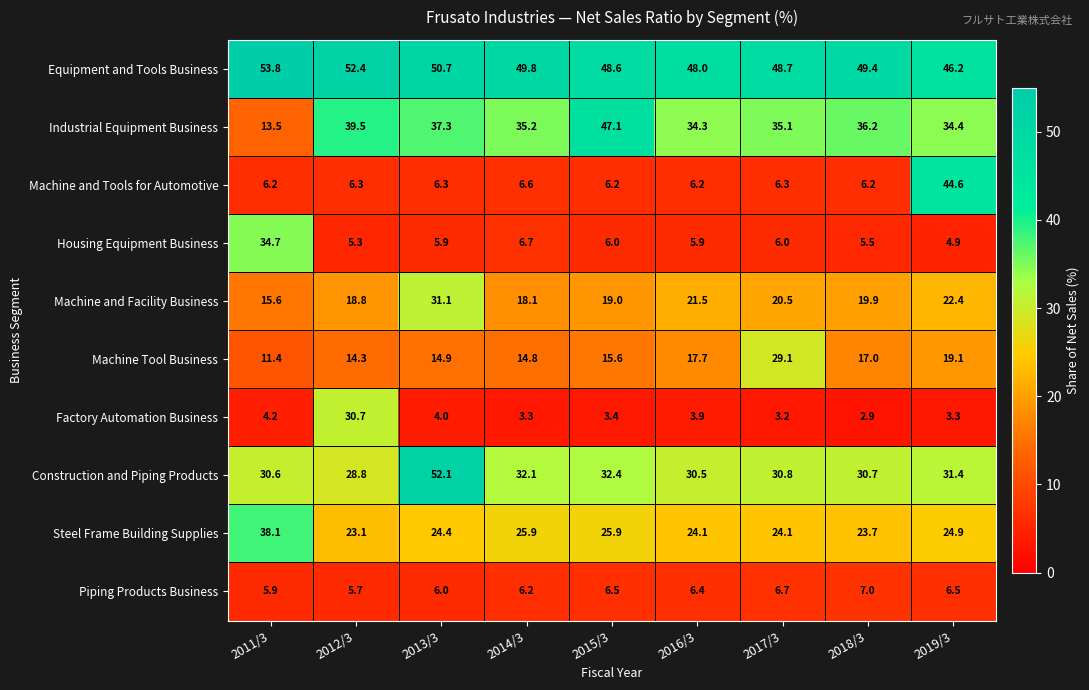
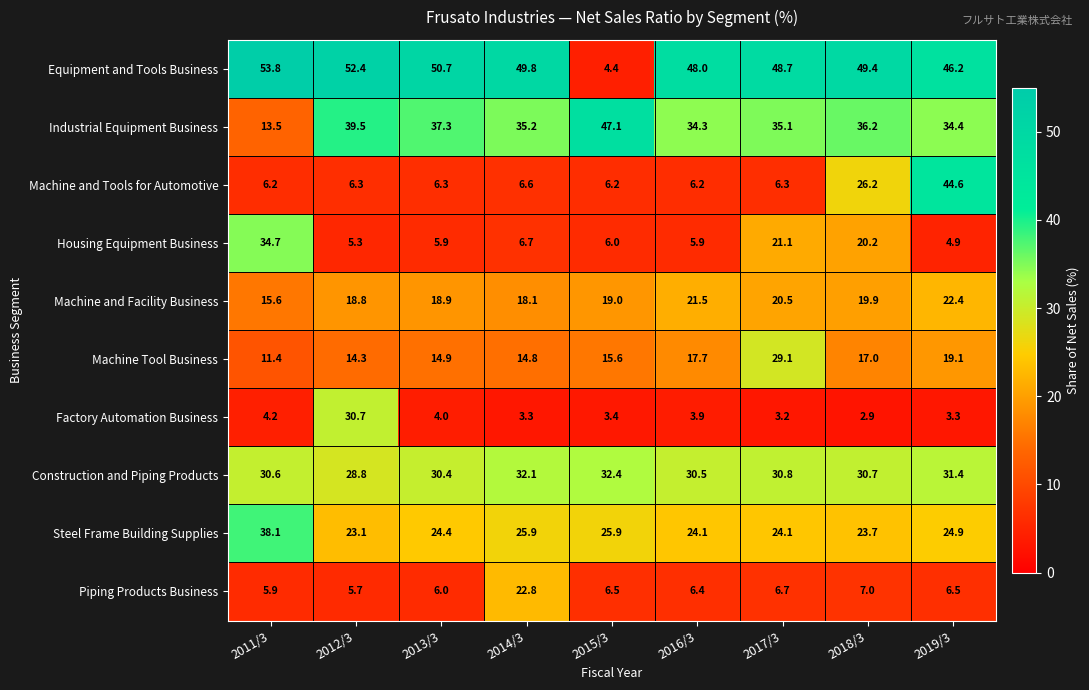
  {
    "Equipment and Tools Business": {
      "2011/3": 53.8,
      "2012/3": 52.4,
      "2013/3": 50.7,
      "2014/3": 49.8,
-     "2015/3": 48.6,
+     "2015/3": 4.4,
      "2016/3": 48.0,
      "2017/3": 48.7,
      "2018/3": 49.4,
      "2019/3": 46.2
    },
    "Industrial Equipment Business": {
      "2011/3": 13.5,
      "2012/3": 39.5,
      "2013/3": 37.3,
      "2014/3": 35.2,
      "2015/3": 47.1,
      "2016/3": 34.3,
      "2017/3": 35.1,
      "2018/3": 36.2,
      "2019/3": 34.4
    },
    "Machine and Tools for Automotive": {
      "2011/3": 6.2,
      "2012/3": 6.3,
      "2013/3": 6.3,
      "2014/3": 6.6,
      "2015/3": 6.2,
      "2016/3": 6.2,
      "2017/3": 6.3,
-     "2018/3": 6.2,
+     "2018/3": 26.2,
      "2019/3": 44.6
    },
    "Housing Equipment Business": {
      "2011/3": 34.7,
      "2012/3": 5.3,
      "2013/3": 5.9,
      "2014/3": 6.7,
      "2015/3": 6.0,
      "2016/3": 5.9,
-     "2017/3": 6.0,
-     "2018/3": 5.5,
+     "2017/3": 21.1,
+     "2018/3": 20.2,
      "2019/3": 4.9
    },
    "Machine and Facility Business": {
      "2011/3": 15.6,
      "2012/3": 18.8,
-     "2013/3": 31.1,
+     "2013/3": 18.9,
      "2014/3": 18.1,
      "2015/3": 19.0,
      "2016/3": 21.5,
      "2017/3": 20.5,
      "2018/3": 19.9,
      "2019/3": 22.4
    },
    "Machine Tool Business": {
      "2011/3": 11.4,
      "2012/3": 14.3,
      "2013/3": 14.9,
      "2014/3": 14.8,
      "2015/3": 15.6,
      "2016/3": 17.7,
      "2017/3": 29.1,
      "2018/3": 17.0,
      "2019/3": 19.1
    },
    "Factory Automation Business": {
      "2011/3": 4.2,
      "2012/3": 30.7,
      "2013/3": 4.0,
      "2014/3": 3.3,
      "2015/3": 3.4,
      "2016/3": 3.9,
      "2017/3": 3.2,
      "2018/3": 2.9,
      "2019/3": 3.3
    },
    "Construction and Piping Products": {
      "2011/3": 30.6,
      "2012/3": 28.8,
-     "2013/3": 52.1,
+     "2013/3": 30.4,
      "2014/3": 32.1,
      "2015/3": 32.4,
      "2016/3": 30.5,
      "2017/3": 30.8,
      "2018/3": 30.7,
      "2019/3": 31.4
    },
    "Steel Frame Building Supplies": {
      "2011/3": 38.1,
      "2012/3": 23.1,
      "2013/3": 24.4,
      "2014/3": 25.9,
      "2015/3": 25.9,
      "2016/3": 24.1,
      "2017/3": 24.1,
      "2018/3": 23.7,
      "2019/3": 24.9
    },
    "Piping Products Business": {
      "2011/3": 5.9,
      "2012/3": 5.7,
      "2013/3": 6.0,
-     "2014/3": 6.2,
+     "2014/3": 22.8,
      "2015/3": 6.5,
      "2016/3": 6.4,
      "2017/3": 6.7,
      "2018/3": 7.0,
      "2019/3": 6.5
    }
  }
